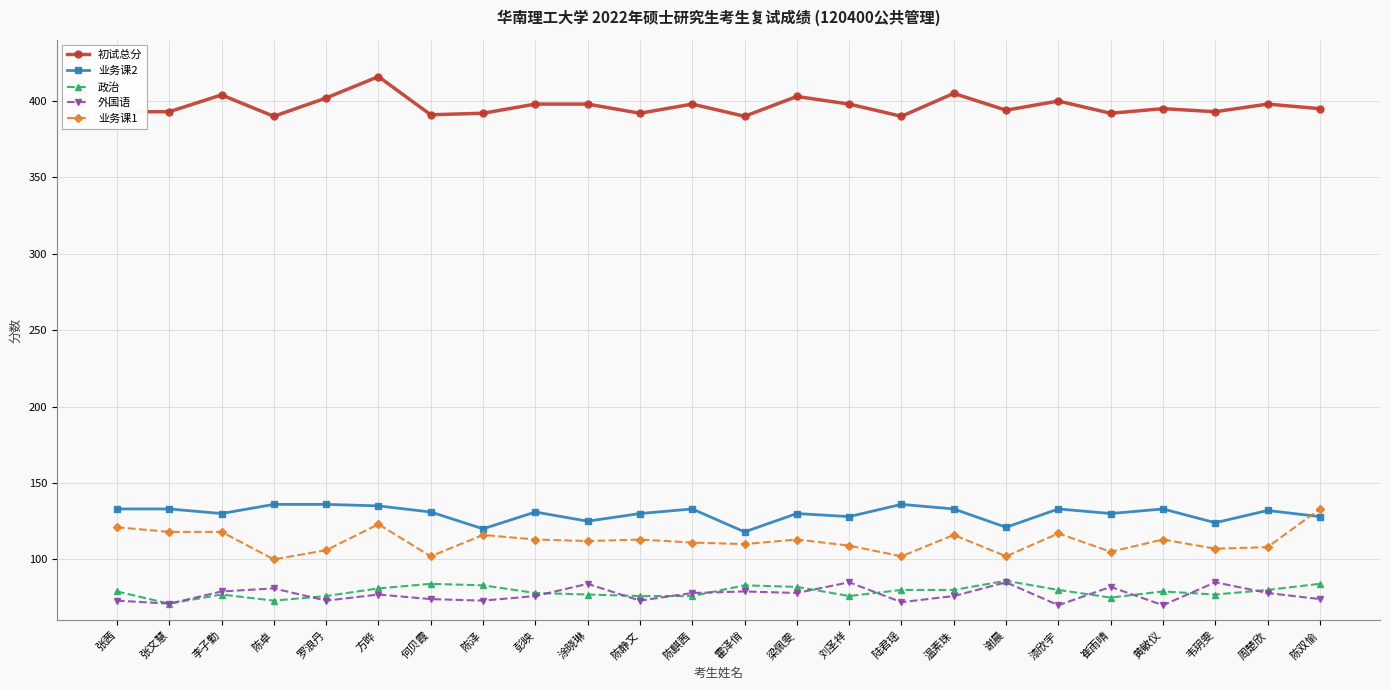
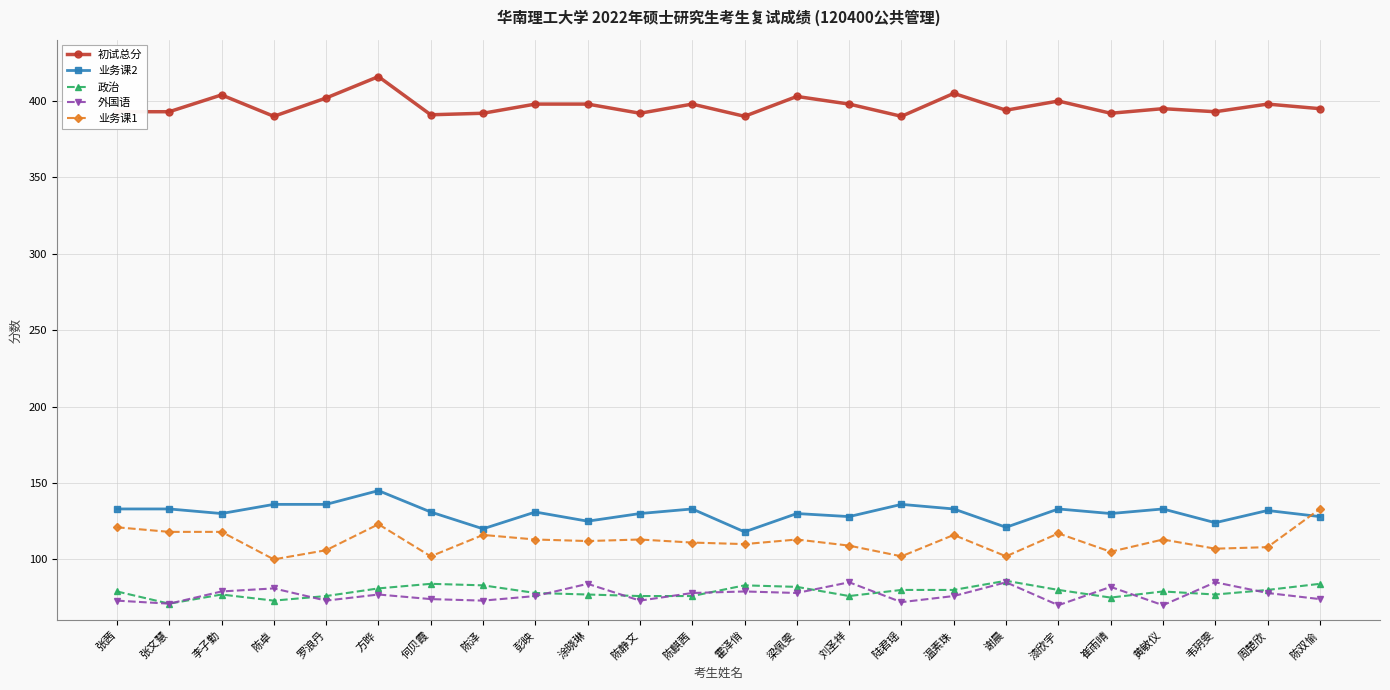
  {
    "初试总分": {
      "张文慧": 393,
      "李子勤": 404,
      "陈卓": 390,
      "罗浪丹": 402,
      "方晔": 416,
      "何贝霞": 391,
      "陈泽": 392,
      "彭映": 398,
      "涂晓琳": 398,
      "陈静文": 392,
      "陈麒茜": 398,
      "霍泽俏": 390,
      "梁佩雯": 403,
      "刘圣祥": 398,
      "陆君瑶": 390,
      "温素珠": 405,
      "谢晨": 394,
      "漆欣宇": 400,
      "崔雨晴": 392,
      "黄敏仪": 395,
      "韦玥雯": 393,
      "周楚欣": 398,
      "陈双愉": 395
    },
    "业务课2": {
      "张茜": 133,
      "张文慧": 133,
      "李子勤": 130,
      "陈卓": 136,
      "罗浪丹": 136,
-     "方晔": 135,
+     "方晔": 145,
      "何贝霞": 131,
      "陈泽": 120,
      "彭映": 131,
      "涂晓琳": 125,
      "陈静文": 130,
      "陈麒茜": 133,
      "霍泽俏": 118,
      "梁佩雯": 130,
      "刘圣祥": 128,
      "陆君瑶": 136,
      "温素珠": 133,
      "谢晨": 121,
      "漆欣宇": 133,
      "崔雨晴": 130,
      "黄敏仪": 133,
      "韦玥雯": 124,
      "周楚欣": 132,
      "陈双愉": 128
    },
    "政治": {
      "张茜": 79,
      "李子勤": 77,
      "陈卓": 73,
      "罗浪丹": 76,
      "方晔": 81,
      "何贝霞": 84,
      "陈泽": 83,
      "彭映": 78,
      "涂晓琳": 77,
      "陈静文": 76,
      "陈麒茜": 76,
      "霍泽俏": 83,
      "梁佩雯": 82,
      "刘圣祥": 76,
      "陆君瑶": 80,
      "温素珠": 80,
      "漆欣宇": 80,
      "崔雨晴": 75,
      "黄敏仪": 79,
      "韦玥雯": 77,
      "周楚欣": 80,
      "陈双愉": 84
    },
    "外国语": {
      "张茜": 73,
      "李子勤": 79,
      "陈卓": 81,
      "罗浪丹": 73,
      "方晔": 77,
      "何贝霞": 74,
      "陈泽": 73,
      "彭映": 76,
      "涂晓琳": 84,
      "陈静文": 73,
      "陈麒茜": 78,
      "霍泽俏": 79,
      "梁佩雯": 78,
      "刘圣祥": 85,
      "陆君瑶": 72,
      "温素珠": 76,
      "漆欣宇": 70,
      "崔雨晴": 82,
      "黄敏仪": 70,
      "韦玥雯": 85,
      "周楚欣": 78,
      "陈双愉": 74
    },
    "业务课1": {
      "张茜": 121,
      "张文慧": 118,
      "李子勤": 118,
      "陈卓": 100,
      "罗浪丹": 106,
      "方晔": 123,
      "何贝霞": 102,
      "陈泽": 116,
      "彭映": 113,
      "涂晓琳": 112,
      "陈静文": 113,
      "陈麒茜": 111,
      "霍泽俏": 110,
      "梁佩雯": 113,
      "刘圣祥": 109,
      "陆君瑶": 102,
      "温素珠": 116,
      "谢晨": 102,
      "漆欣宇": 117,
      "崔雨晴": 105,
      "黄敏仪": 113,
      "韦玥雯": 107,
      "周楚欣": 108,
      "陈双愉": 133
    }
  }
